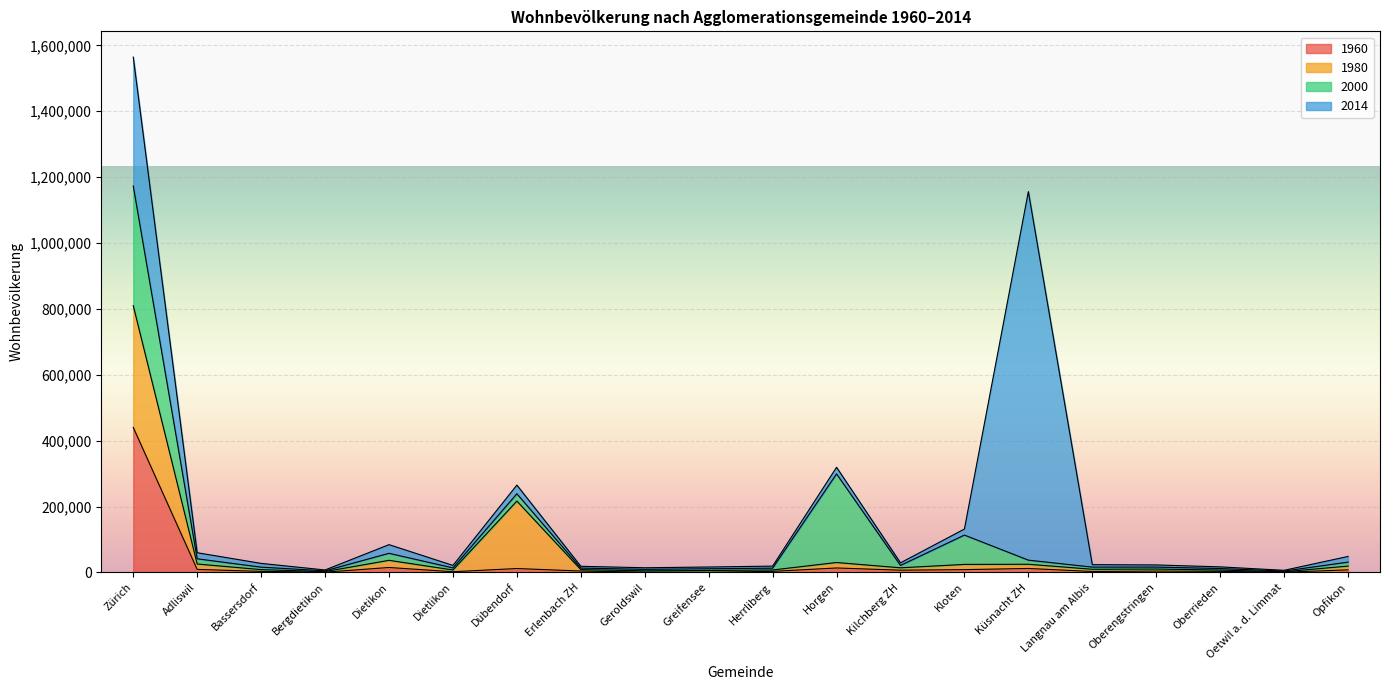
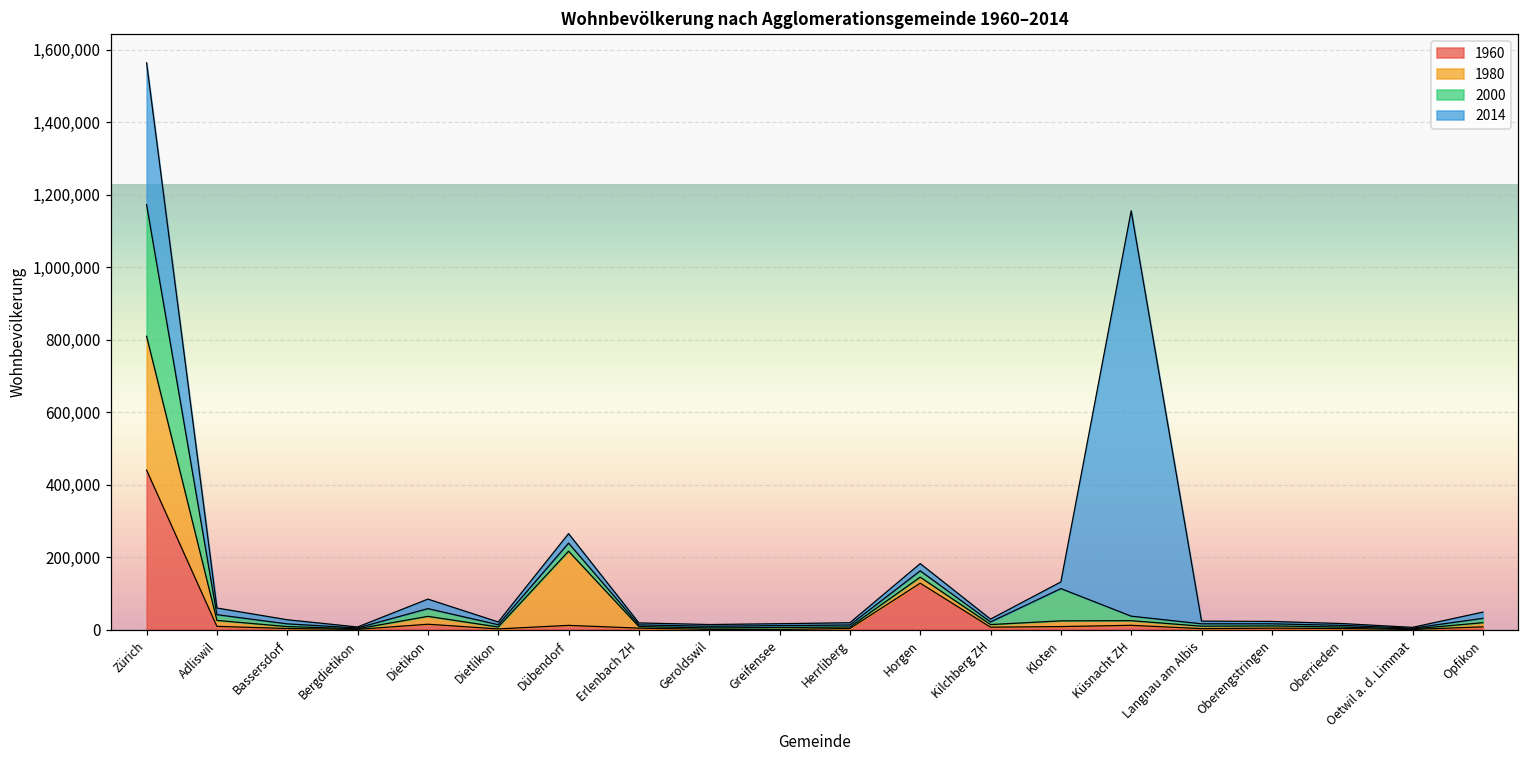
  {
    "1960": {
      "Zürich": "440,000",
      "Adliswil": "10,000",
      "Dietikon": "10,000",
      "Dübendorf": "10,000",
-     "Horgen": "10,000",
+     "Horgen": "130,000",
      "Kloten": "10,000",
      "Küsnacht ZH": "10,000",
      "Opfikon": "10,000"
    },
    "1980": {
      "Zürich": "370,000",
      "Adliswil": "20,000",
      "Dietikon": "20,000",
      "Dübendorf": "200,000",
      "Horgen": "20,000",
      "Kloten": "20,000",
      "Küsnacht ZH": "10,000",
      "Opfikon": "10,000"
    },
    "2000": {
      "Zürich": "360,000",
      "Adliswil": "20,000",
      "Dietikon": "20,000",
      "Dübendorf": "20,000",
-     "Horgen": "270,000",
+     "Horgen": "20,000",
      "Kloten": "90,000",
      "Küsnacht ZH": "10,000",
      "Opfikon": "10,000"
    },
    "2014": {
      "Zürich": "390,000",
      "Adliswil": "20,000",
      "Bassersdorf": "10,000",
      "Dietikon": "30,000",
      "Dübendorf": "30,000",
      "Horgen": "20,000",
      "Kilchberg ZH": "10,000",
      "Kloten": "20,000",
      "Küsnacht ZH": "1,120,000",
      "Opfikon": "20,000"
    }
  }
